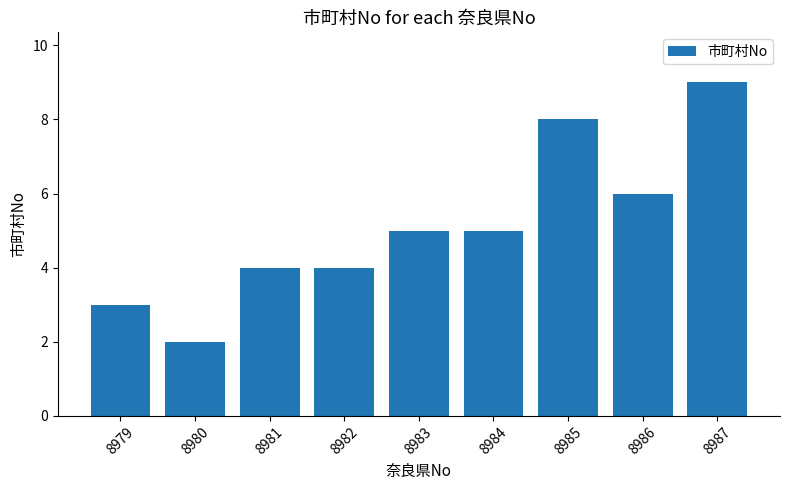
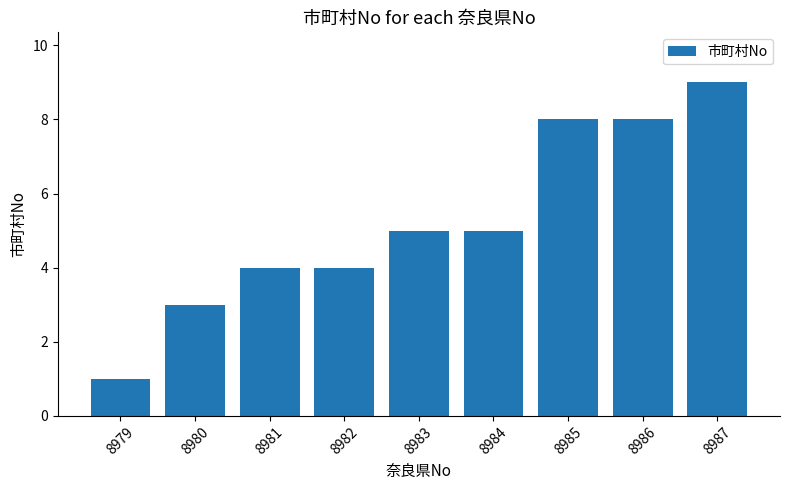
  {
-   "8979": 3,
-   "8980": 2,
+   "8979": 1,
+   "8980": 3,
    "8981": 4,
    "8982": 4,
    "8983": 5,
    "8984": 5,
    "8985": 8,
-   "8986": 6,
+   "8986": 8,
    "8987": 9
  }
